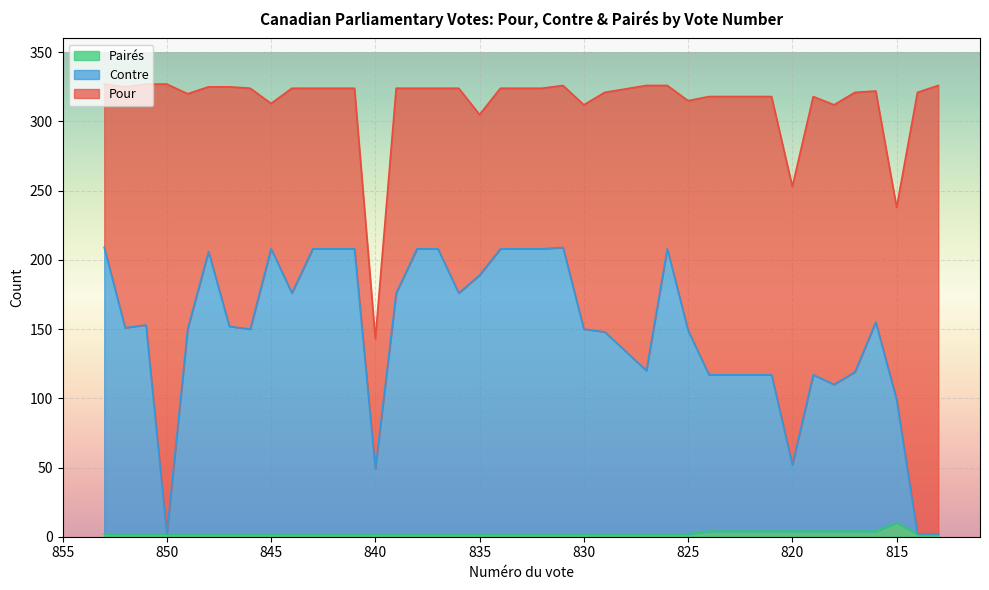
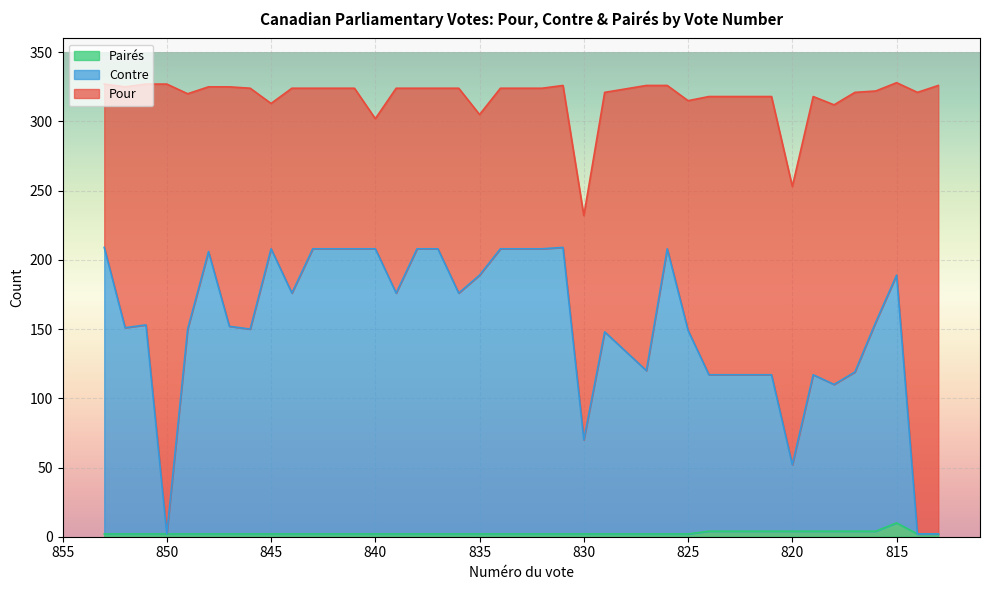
  {
    "Pairés": {
      "845": 2,
      "840": 2,
      "835": 2,
      "830": 2,
      "825": 2,
      "820": 4,
      "815": 10
    },
    "Contre": {
      "845": 206,
-     "840": 47,
+     "840": 206,
      "835": 187,
-     "830": 148,
+     "830": 68,
      "825": 147,
      "820": 48,
-     "815": 89
+     "815": 179
    },
    "Pour": {
      "850": 325,
      "845": 105,
      "840": 94,
      "835": 116,
      "830": 162,
      "825": 166,
      "820": 201,
      "815": 139
    }
  }
